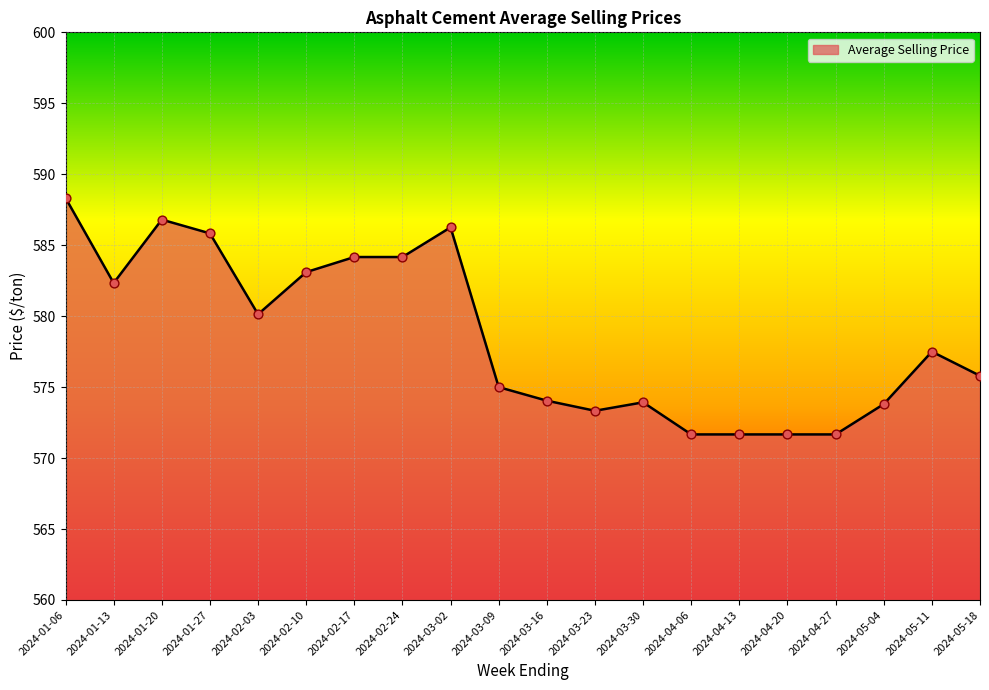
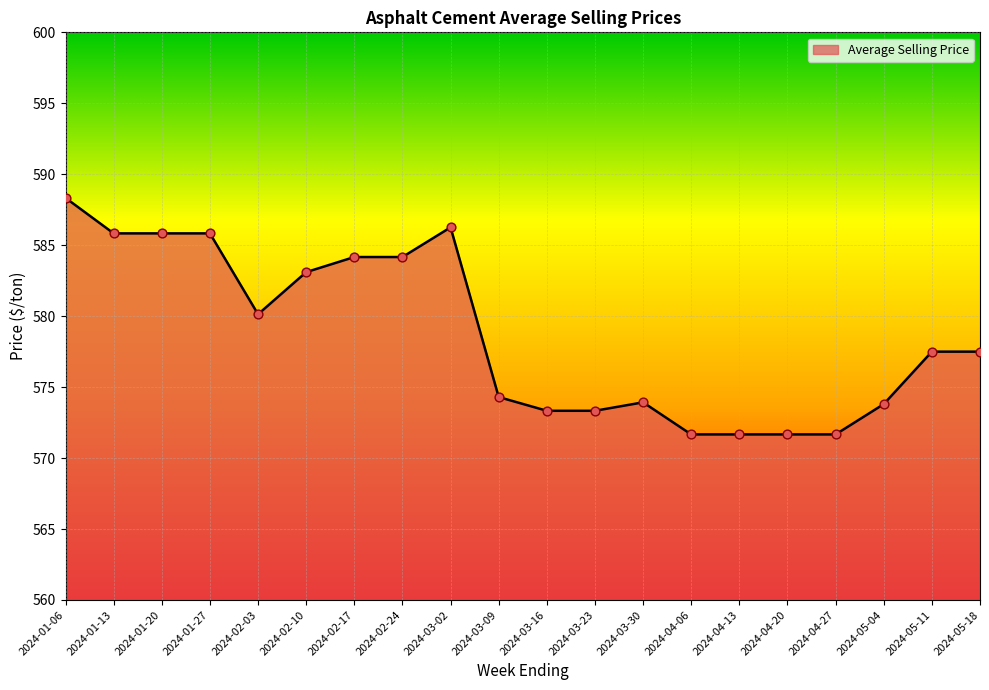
  {
    "2024-01-06": 588.3,
-   "2024-01-13": 582.3,
-   "2024-01-20": 586.8,
+   "2024-01-13": 585.8,
+   "2024-01-20": 585.8,
    "2024-01-27": 585.8,
    "2024-02-03": 580.1,
    "2024-02-10": 583.1,
    "2024-02-17": 584.2,
    "2024-02-24": 584.2,
    "2024-03-02": 586.3,
-   "2024-03-09": 575.0,
-   "2024-03-16": 574.0,
+   "2024-03-09": 574.3,
+   "2024-03-16": 573.3,
    "2024-03-23": 573.3,
    "2024-03-30": 573.9,
    "2024-04-06": 571.7,
    "2024-04-13": 571.7,
    "2024-04-20": 571.7,
    "2024-04-27": 571.7,
    "2024-05-04": 573.8,
    "2024-05-11": 577.5,
-   "2024-05-18": 575.8
+   "2024-05-18": 577.5
  }
